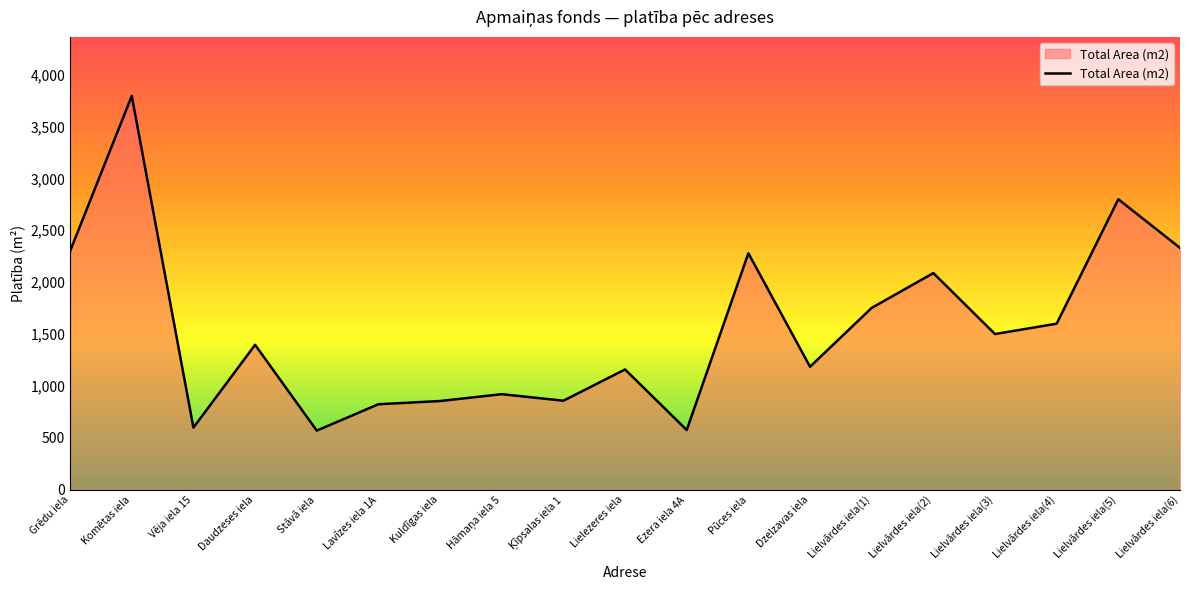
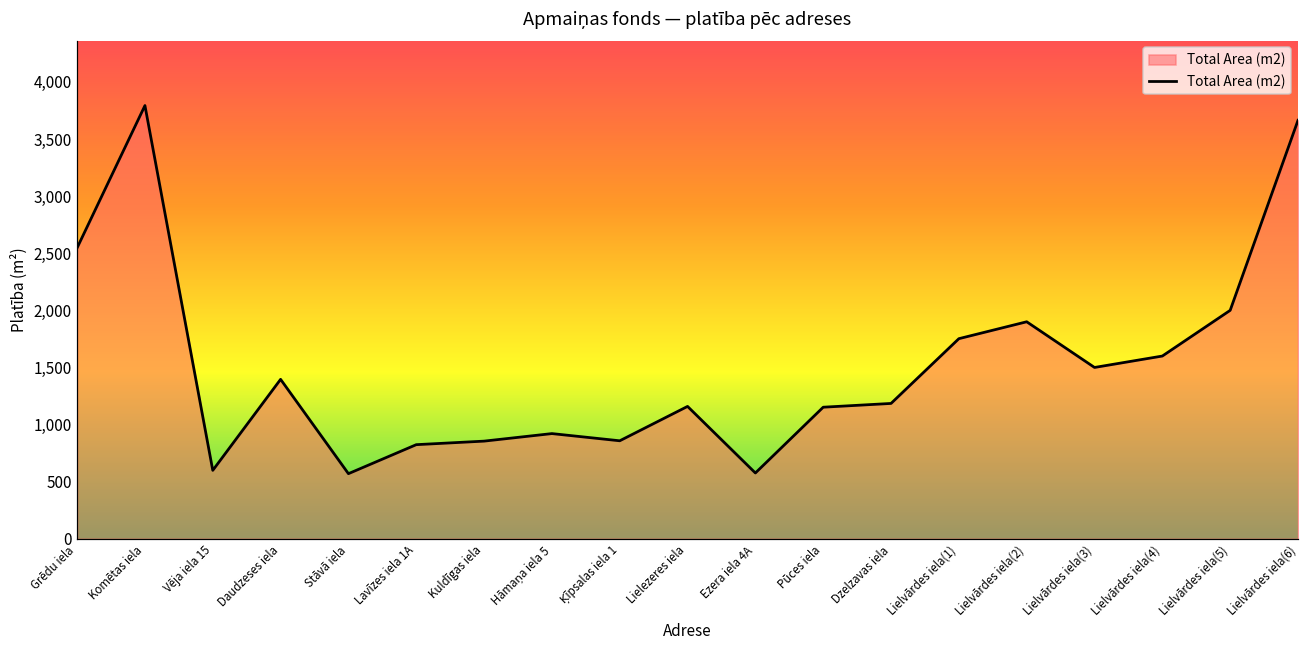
  {
-   "Grēdu iela": "2,300",
+   "Grēdu iela": "2,550",
    "Komētas iela": "3,790",
    "Vēja iela 15": "600",
    "Daudzeses iela": "1,400",
    "Stāvā iela": "570",
    "Lavīzes iela 1A": "820",
    "Kuldīgas iela": "860",
    "Hāmaņa iela 5": "920",
    "Ķīpsalas iela 1": "860",
    "Lielezeres iela": "1,160",
    "Ezera iela 4A": "580",
-   "Pūces iela": "2,280",
+   "Pūces iela": "1,150",
    "Dzelzavas iela": "1,190",
    "Lielvārdes iela(1)": "1,750",
-   "Lielvārdes iela(2)": "2,090",
+   "Lielvārdes iela(2)": "1,900",
    "Lielvārdes iela(3)": "1,500",
    "Lielvārdes iela(4)": "1,600",
-   "Lielvārdes iela(5)": "2,800",
-   "Lielvārdes iela(6)": "2,330"
+   "Lielvārdes iela(5)": "2,000",
+   "Lielvārdes iela(6)": "3,660"
  }
